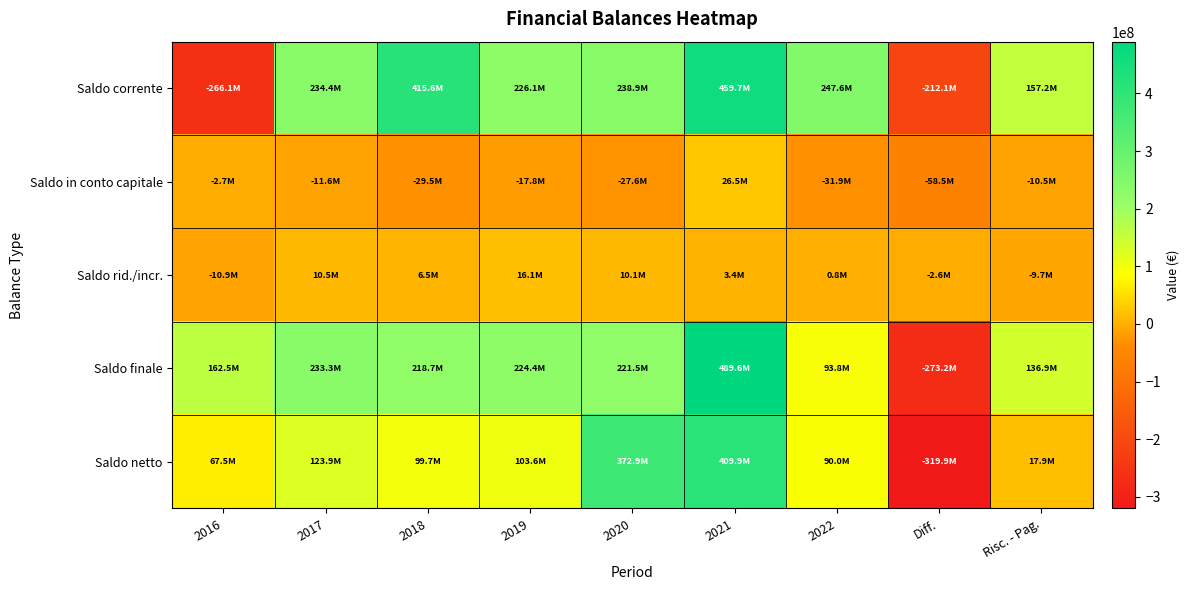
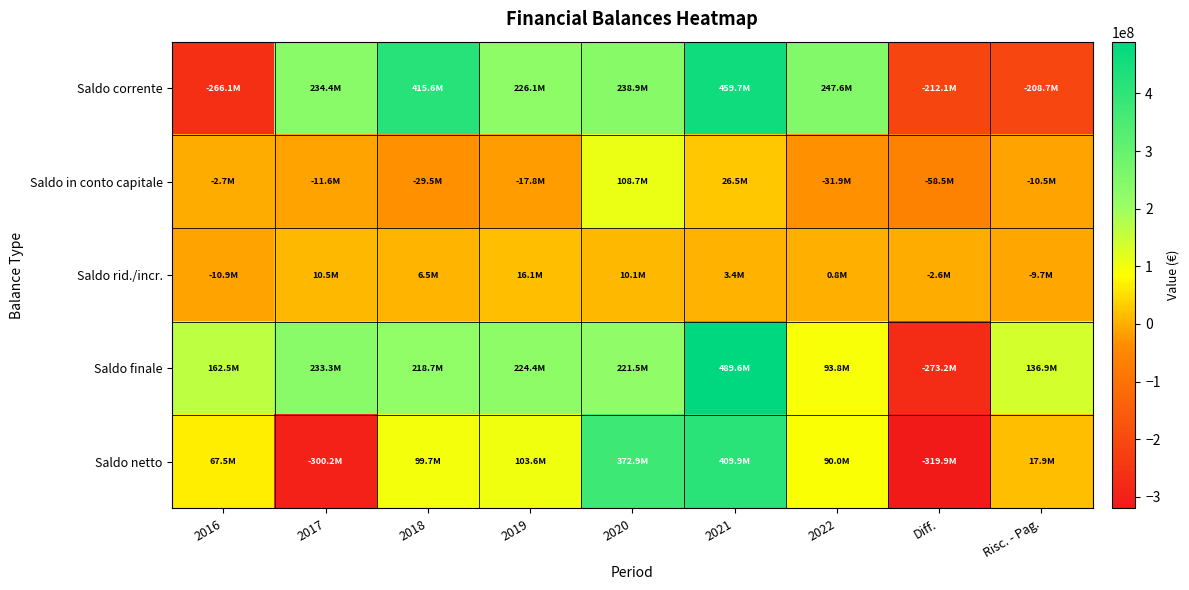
  {
    "Saldo corrente": {
      "2016": "-266.1M",
      "2017": "234.4M",
      "2018": "415.6M",
      "2019": "226.1M",
      "2020": "238.9M",
      "2021": "459.7M",
      "2022": "247.6M",
      "Diff.": "-212.1M",
-     "Risc. - Pag.": "157.2M"
+     "Risc. - Pag.": "-208.7M"
    },
    "Saldo in conto capitale": {
      "2016": "-2.7M",
      "2017": "-11.6M",
      "2018": "-29.5M",
      "2019": "-17.8M",
-     "2020": "-27.6M",
+     "2020": "108.7M",
      "2021": "26.5M",
      "2022": "-31.9M",
      "Diff.": "-58.5M",
      "Risc. - Pag.": "-10.5M"
    },
    "Saldo rid./incr.": {
      "2016": "-10.9M",
      "2017": "10.5M",
      "2018": "6.5M",
      "2019": "16.1M",
      "2020": "10.1M",
      "2021": "3.4M",
      "2022": "0.8M",
      "Diff.": "-2.6M",
      "Risc. - Pag.": "-9.7M"
    },
    "Saldo finale": {
      "2016": "162.5M",
      "2017": "233.3M",
      "2018": "218.7M",
      "2019": "224.4M",
      "2020": "221.5M",
      "2021": "489.6M",
      "2022": "93.8M",
      "Diff.": "-273.2M",
      "Risc. - Pag.": "136.9M"
    },
    "Saldo netto": {
      "2016": "67.5M",
-     "2017": "123.9M",
+     "2017": "-300.2M",
      "2018": "99.7M",
      "2019": "103.6M",
      "2020": "372.9M",
      "2021": "409.9M",
      "2022": "90.0M",
      "Diff.": "-319.9M",
      "Risc. - Pag.": "17.9M"
    }
  }
